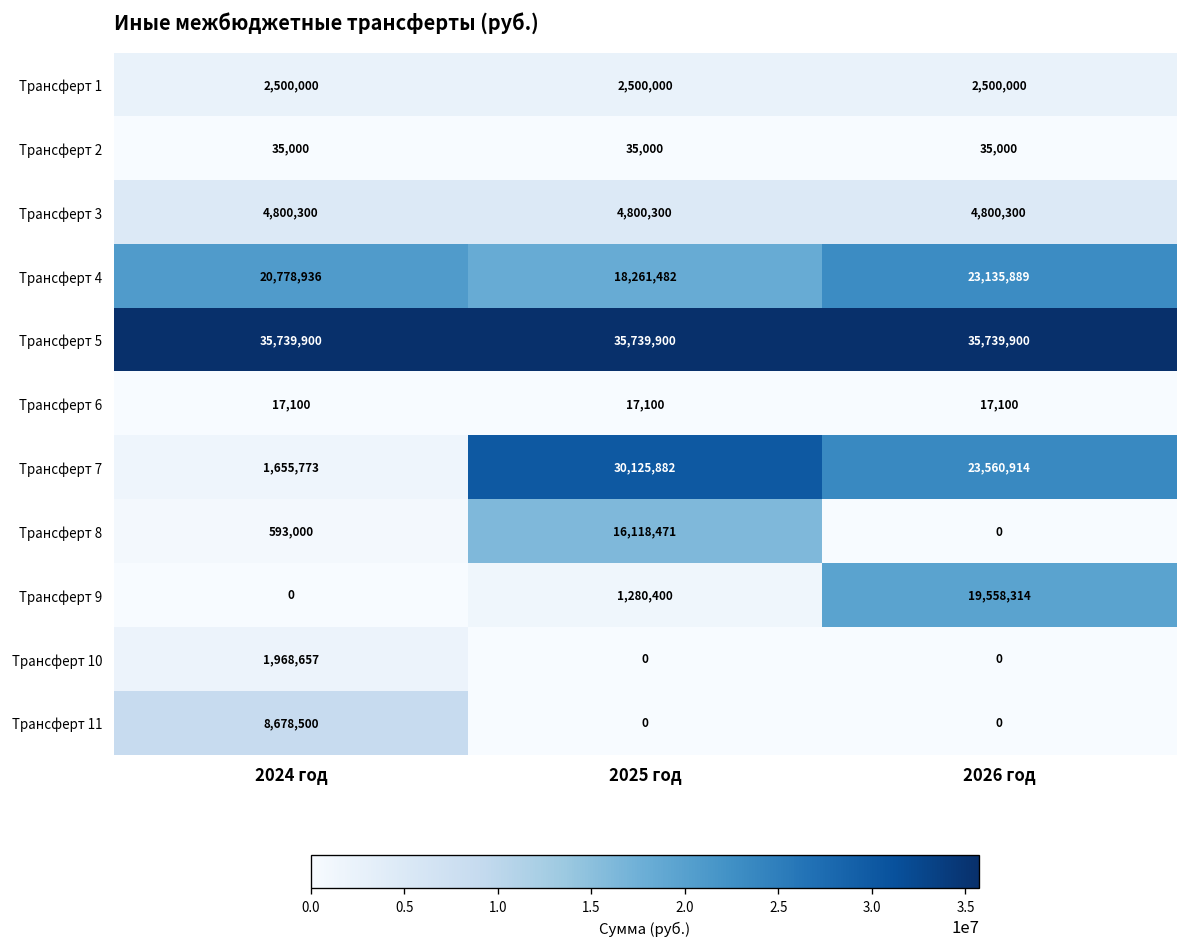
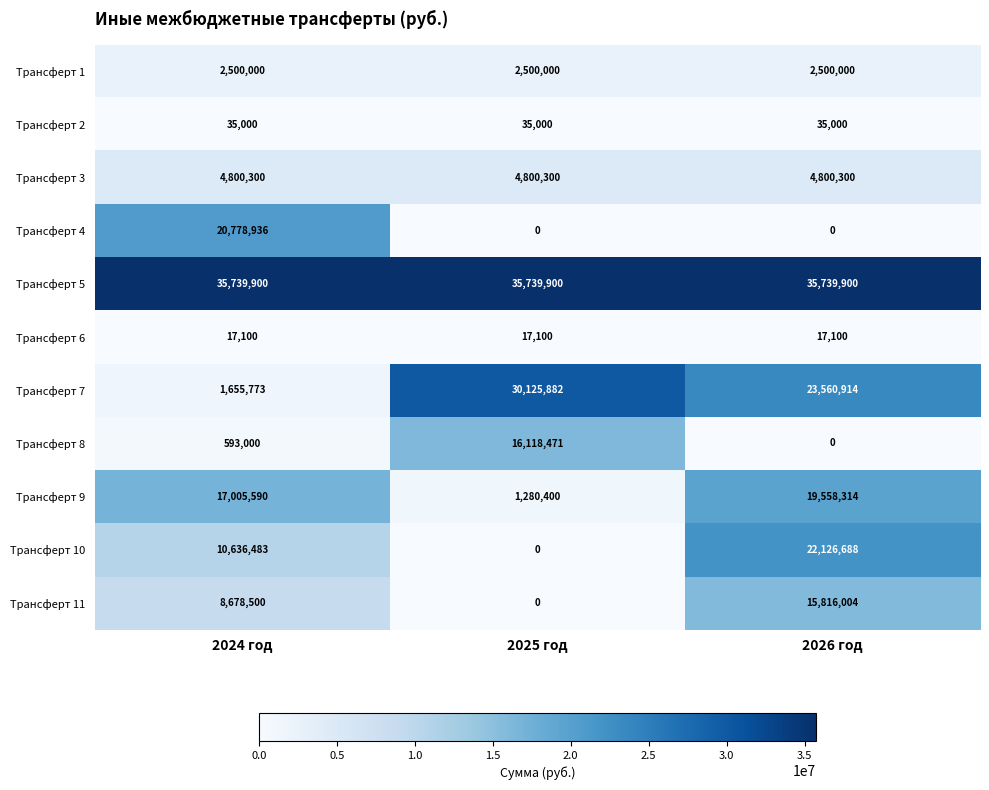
  {
    "Трансферт 1": {
      "2024 год": "2,500,000",
      "2025 год": "2,500,000",
      "2026 год": "2,500,000"
    },
    "Трансферт 2": {
      "2024 год": "35,000",
      "2025 год": "35,000",
      "2026 год": "35,000"
    },
    "Трансферт 3": {
      "2024 год": "4,800,300",
      "2025 год": "4,800,300",
      "2026 год": "4,800,300"
    },
    "Трансферт 4": {
      "2024 год": "20,778,936",
-     "2025 год": "18,261,482",
-     "2026 год": "23,135,889"
+     "2025 год": "0",
+     "2026 год": "0"
    },
    "Трансферт 5": {
      "2024 год": "35,739,900",
      "2025 год": "35,739,900",
      "2026 год": "35,739,900"
    },
    "Трансферт 6": {
      "2024 год": "17,100",
      "2025 год": "17,100",
      "2026 год": "17,100"
    },
    "Трансферт 7": {
      "2024 год": "1,655,773",
      "2025 год": "30,125,882",
      "2026 год": "23,560,914"
    },
    "Трансферт 8": {
      "2024 год": "593,000",
      "2025 год": "16,118,471",
      "2026 год": "0"
    },
    "Трансферт 9": {
-     "2024 год": "0",
+     "2024 год": "17,005,590",
      "2025 год": "1,280,400",
      "2026 год": "19,558,314"
    },
    "Трансферт 10": {
-     "2024 год": "1,968,657",
+     "2024 год": "10,636,483",
      "2025 год": "0",
-     "2026 год": "0"
+     "2026 год": "22,126,688"
    },
    "Трансферт 11": {
      "2024 год": "8,678,500",
      "2025 год": "0",
-     "2026 год": "0"
+     "2026 год": "15,816,004"
    }
  }
